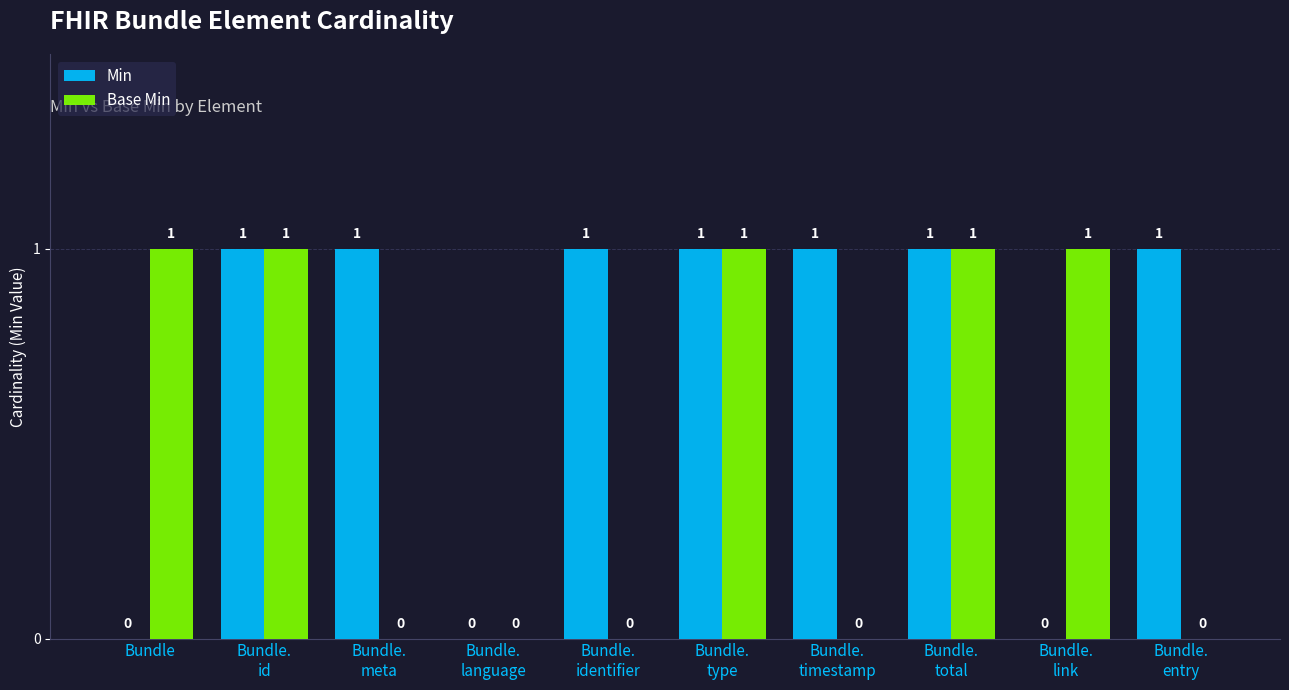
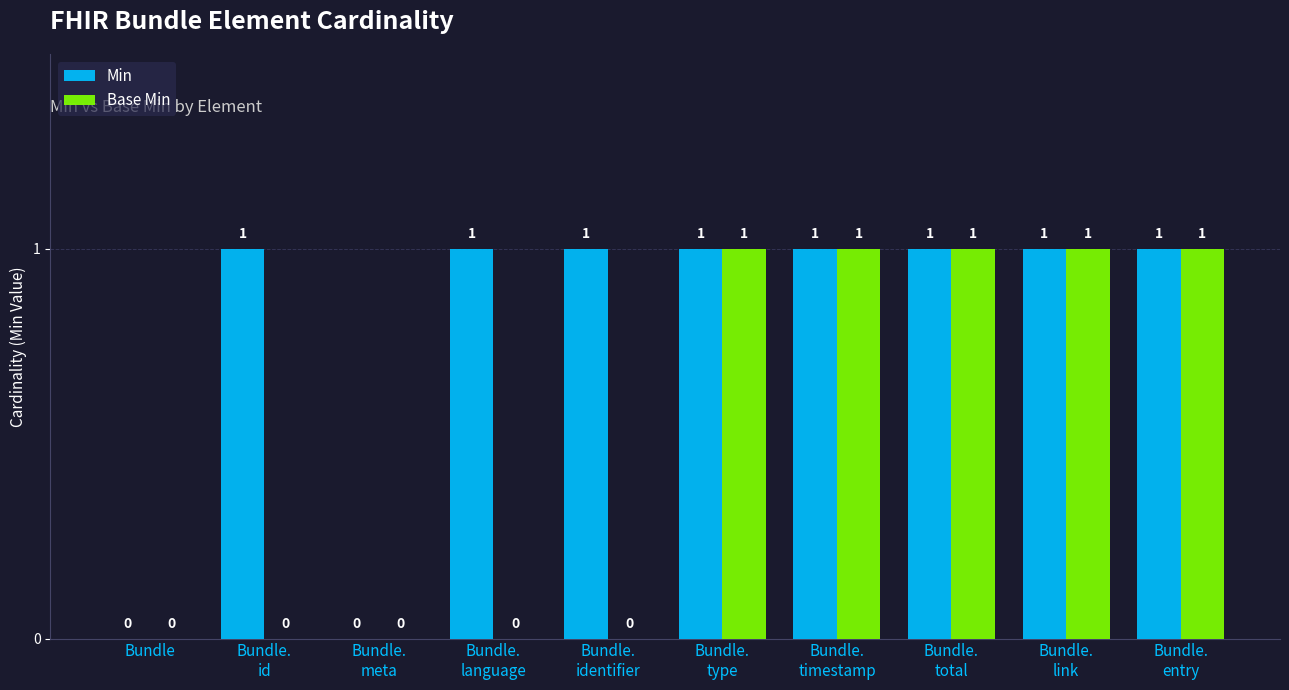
  {
    "Min": {
      "Bundle": 0,
      "Bundle. id": 1,
-     "Bundle. meta": 1,
-     "Bundle. language": 0,
+     "Bundle. meta": 0,
+     "Bundle. language": 1,
      "Bundle. identifier": 1,
      "Bundle. type": 1,
      "Bundle. timestamp": 1,
      "Bundle. total": 1,
-     "Bundle. link": 0,
+     "Bundle. link": 1,
      "Bundle. entry": 1
    },
    "Base Min": {
-     "Bundle": 1,
-     "Bundle. id": 1,
+     "Bundle": 0,
+     "Bundle. id": 0,
      "Bundle. meta": 0,
      "Bundle. language": 0,
      "Bundle. identifier": 0,
      "Bundle. type": 1,
-     "Bundle. timestamp": 0,
+     "Bundle. timestamp": 1,
      "Bundle. total": 1,
      "Bundle. link": 1,
-     "Bundle. entry": 0
+     "Bundle. entry": 1
    }
  }
